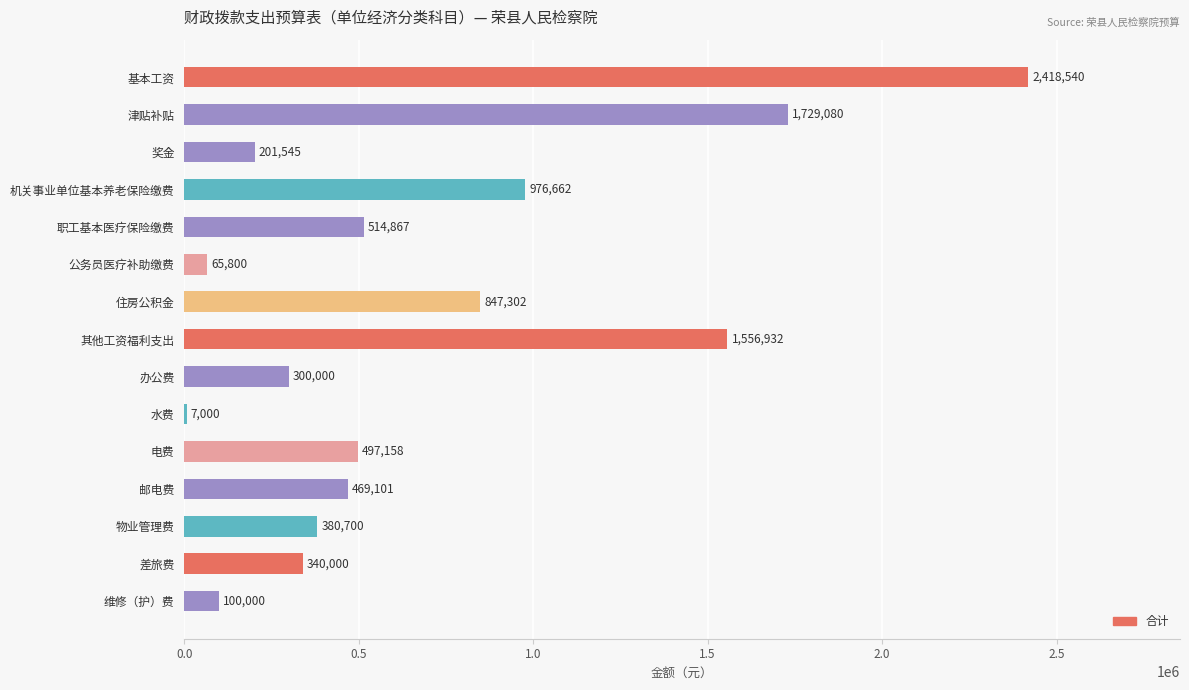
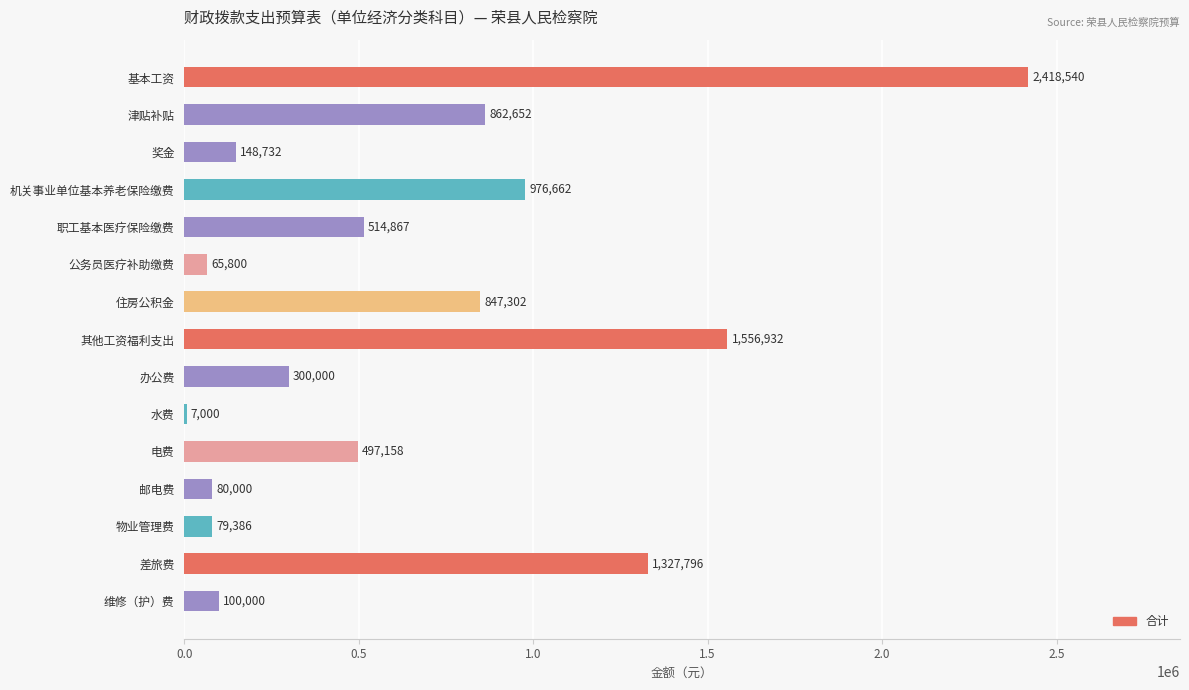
  {
    "基本工资": "2,418,540",
-   "津贴补贴": "1,729,080",
-   "奖金": "201,545",
+   "津贴补贴": "862,652",
+   "奖金": "148,732",
    "机关事业单位基本养老保险缴费": "976,662",
    "职工基本医疗保险缴费": "514,867",
    "公务员医疗补助缴费": "65,800",
    "住房公积金": "847,302",
    "其他工资福利支出": "1,556,932",
    "办公费": "300,000",
    "水费": "7,000",
    "电费": "497,158",
-   "邮电费": "469,101",
-   "物业管理费": "380,700",
-   "差旅费": "340,000",
+   "邮电费": "80,000",
+   "物业管理费": "79,386",
+   "差旅费": "1,327,796",
    "维修（护）费": "100,000"
  }
